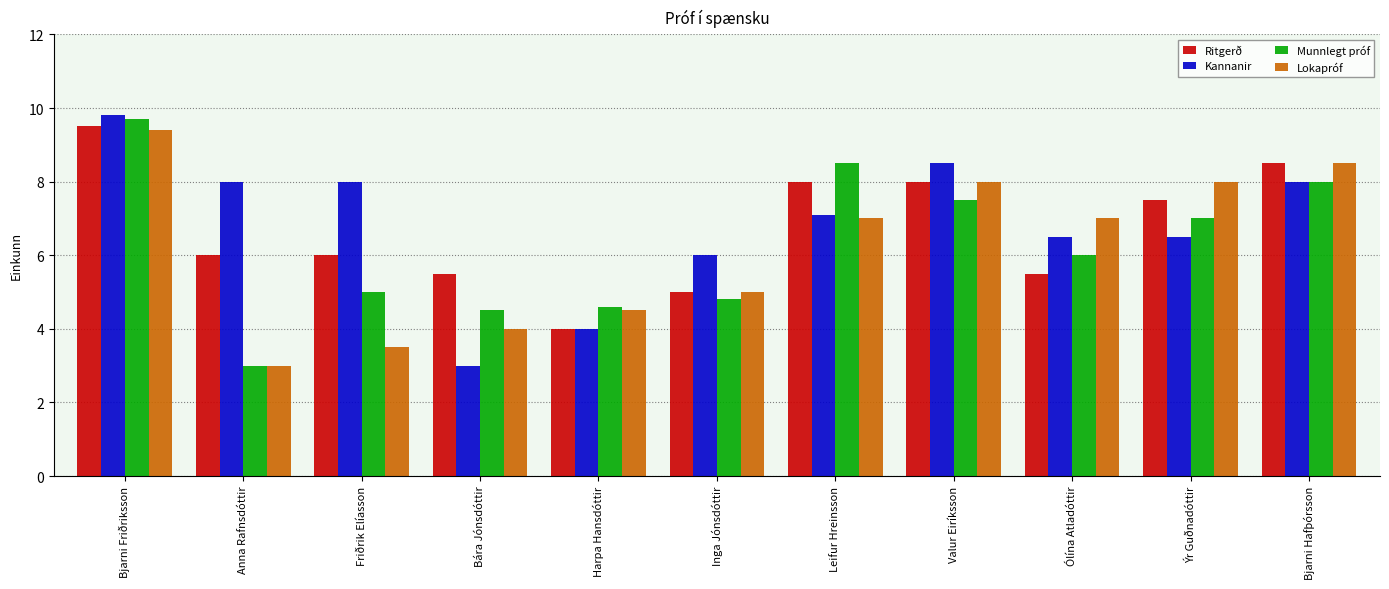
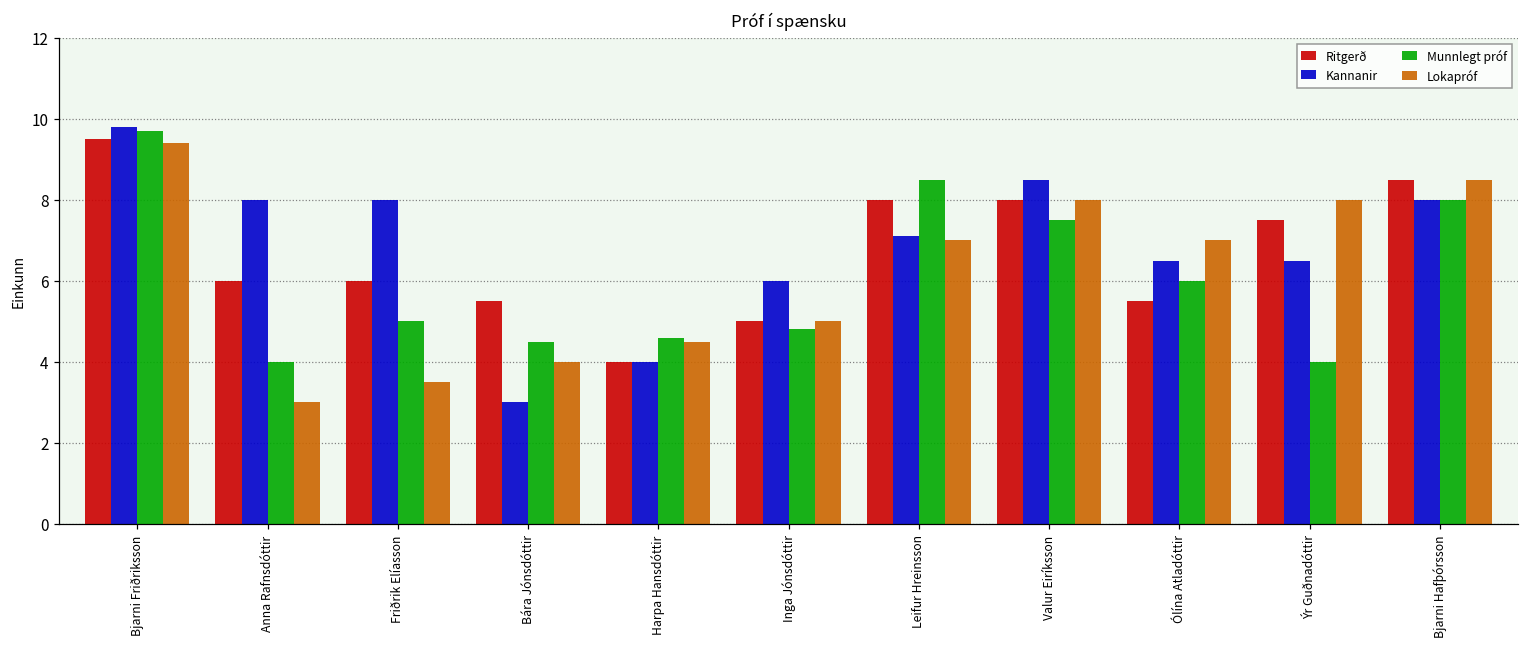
  {
    "Ritgerð": {
      "Bjarni Friðriksson": 9.5,
      "Anna Rafnsdóttir": 6,
      "Friðrik Elíasson": 6,
      "Bára Jónsdóttir": 5.5,
      "Harpa Hansdóttir": 4,
      "Inga Jónsdóttir": 5,
      "Leifur Hreinsson": 8,
      "Valur Eiríksson": 8,
      "Ólína Atladóttir": 5.5,
      "Ýr Guðnadóttir": 7.5,
      "Bjarni Hafþórsson": 8.5
    },
    "Kannanir": {
      "Bjarni Friðriksson": 9.8,
      "Anna Rafnsdóttir": 8,
      "Friðrik Elíasson": 8,
      "Bára Jónsdóttir": 3,
      "Harpa Hansdóttir": 4,
      "Inga Jónsdóttir": 6,
      "Leifur Hreinsson": 7.1,
      "Valur Eiríksson": 8.5,
      "Ólína Atladóttir": 6.5,
      "Ýr Guðnadóttir": 6.5,
      "Bjarni Hafþórsson": 8
    },
    "Munnlegt próf": {
      "Bjarni Friðriksson": 9.7,
-     "Anna Rafnsdóttir": 3,
+     "Anna Rafnsdóttir": 4,
      "Friðrik Elíasson": 5,
      "Bára Jónsdóttir": 4.5,
      "Harpa Hansdóttir": 4.6,
      "Inga Jónsdóttir": 4.8,
      "Leifur Hreinsson": 8.5,
      "Valur Eiríksson": 7.5,
      "Ólína Atladóttir": 6,
-     "Ýr Guðnadóttir": 7,
+     "Ýr Guðnadóttir": 4,
      "Bjarni Hafþórsson": 8
    },
    "Lokapróf": {
      "Bjarni Friðriksson": 9.4,
      "Anna Rafnsdóttir": 3,
      "Friðrik Elíasson": 3.5,
      "Bára Jónsdóttir": 4,
      "Harpa Hansdóttir": 4.5,
      "Inga Jónsdóttir": 5,
      "Leifur Hreinsson": 7,
      "Valur Eiríksson": 8,
      "Ólína Atladóttir": 7,
      "Ýr Guðnadóttir": 8,
      "Bjarni Hafþórsson": 8.5
    }
  }
